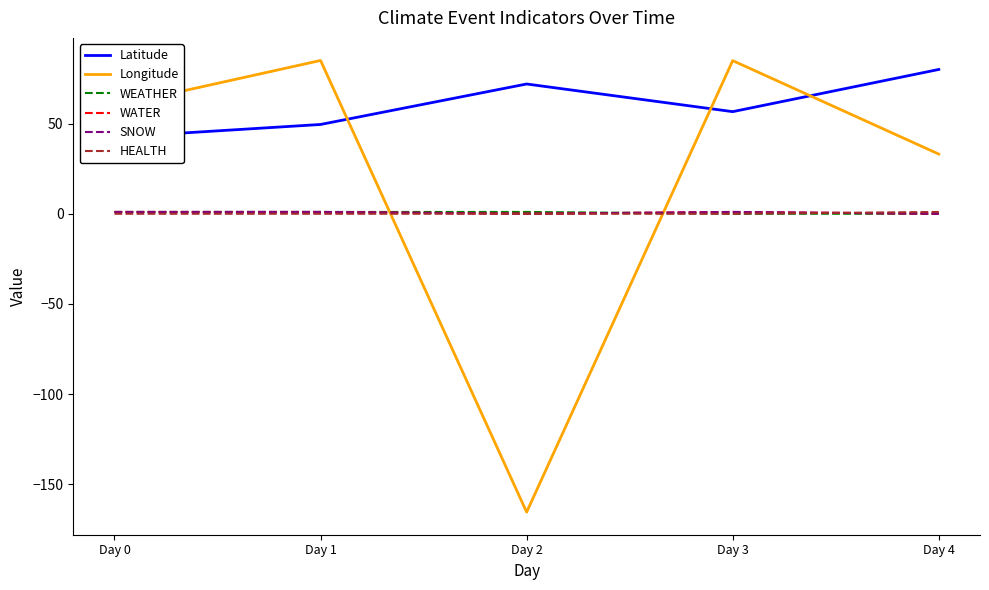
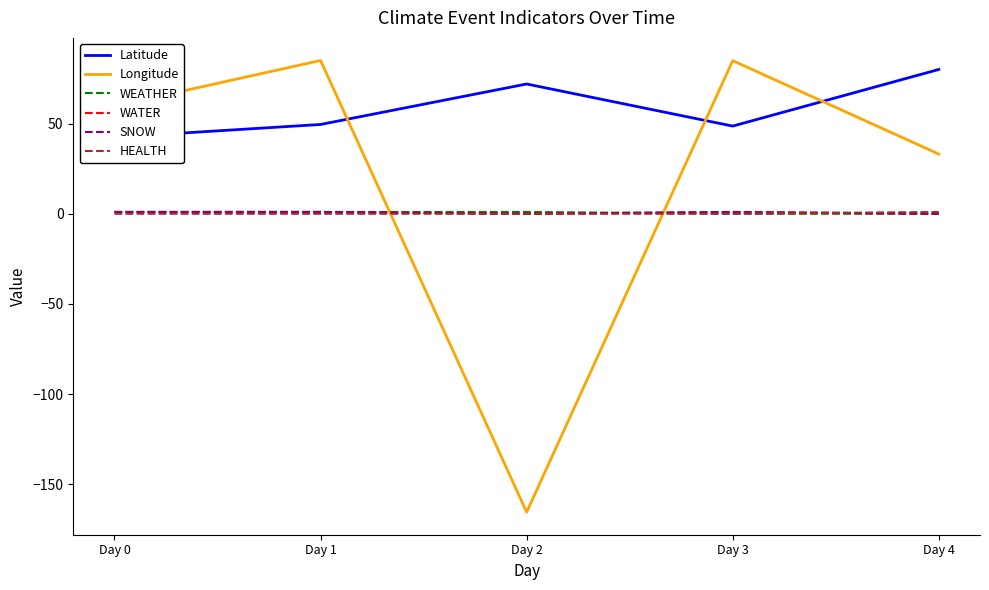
  {
    "Latitude": {
      "Day 1": 49,
      "Day 2": 72,
-     "Day 3": 57,
+     "Day 3": 49,
      "Day 4": 80
    },
    "Longitude": {
      "Day 1": 85,
      "Day 2": -165,
      "Day 3": 85,
      "Day 4": 33
    }
  }
